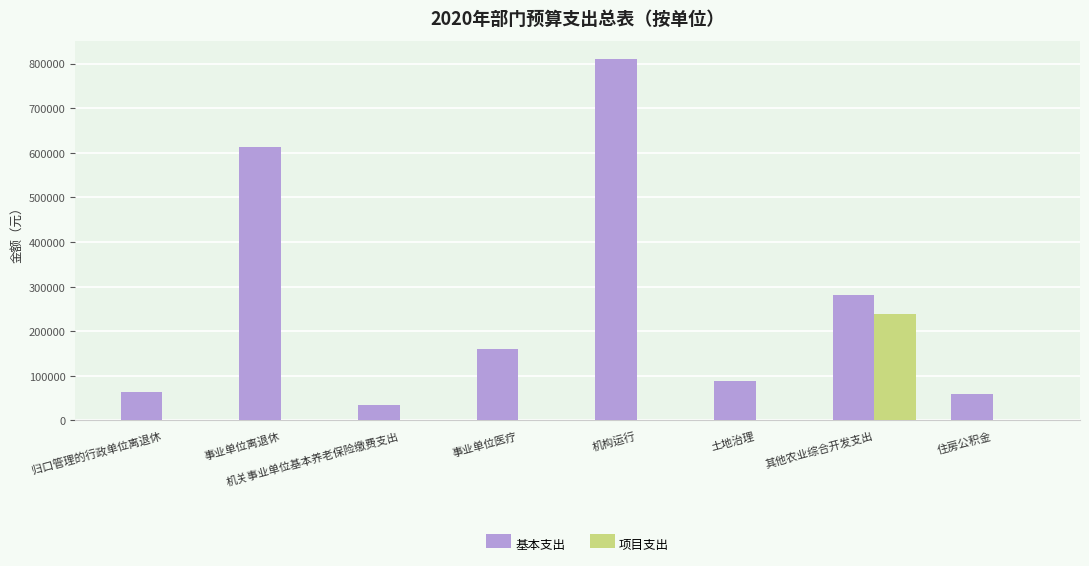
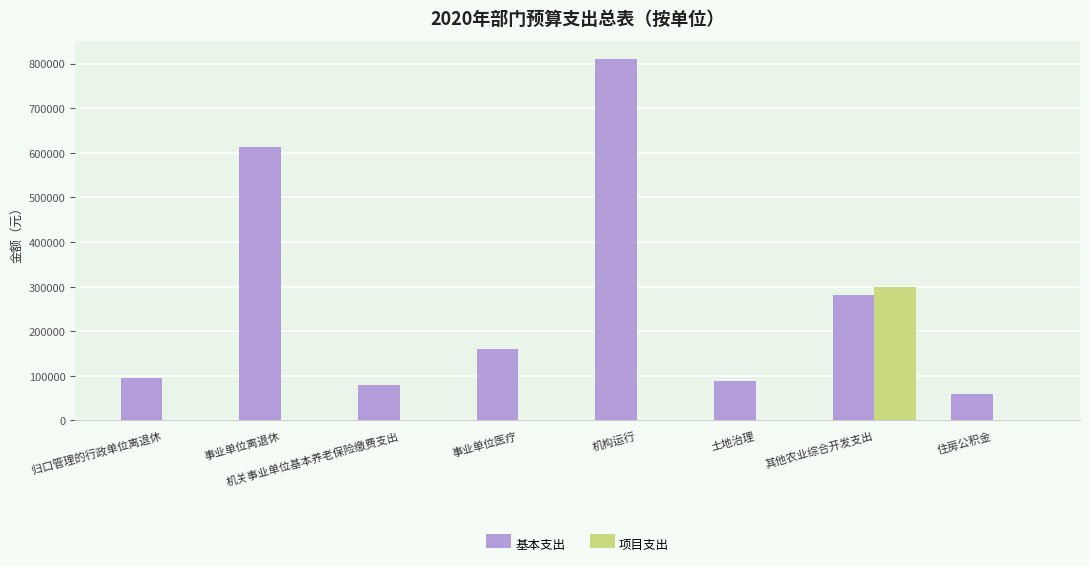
  {
    "基本支出": {
-     "归口管理的行政单位离退休": 60000,
+     "归口管理的行政单位离退休": 100000,
      "事业单位离退休": 610000,
-     "机关事业单位基本养老保险缴费支出": 30000,
+     "机关事业单位基本养老保险缴费支出": 80000,
      "事业单位医疗": 160000,
      "机构运行": 810000,
      "土地治理": 90000,
      "其他农业综合开发支出": 280000,
      "住房公积金": 60000
    },
    "项目支出": {
      "归口管理的行政单位离退休": 0,
      "事业单位离退休": 0,
      "机关事业单位基本养老保险缴费支出": 0,
      "事业单位医疗": 0,
      "机构运行": 0,
      "土地治理": 0,
-     "其他农业综合开发支出": 240000,
+     "其他农业综合开发支出": 300000,
      "住房公积金": 0
    }
  }
